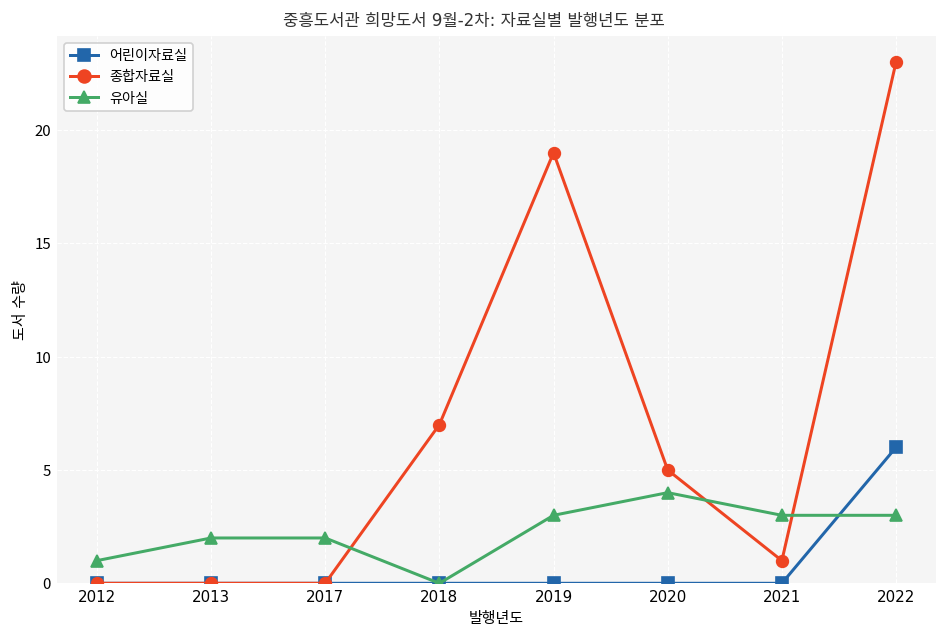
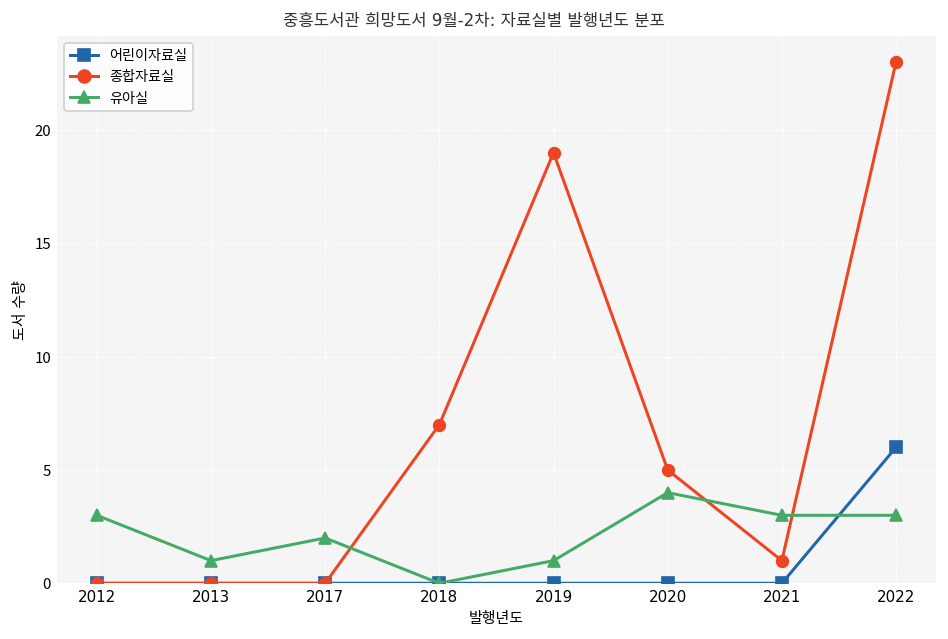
  {
    "어린이자료실": {
      "2019": 0,
      "2020": 0,
      "2021": 0,
      "2022": 6
    },
    "종합자료실": {
      "2018": 7,
      "2019": 19,
      "2020": 5,
      "2021": 1,
      "2022": 23
    },
    "유아실": {
-     "2012": 1,
-     "2013": 2,
+     "2012": 3,
+     "2013": 1,
      "2017": 2,
-     "2019": 3,
+     "2019": 1,
      "2020": 4,
      "2021": 3,
      "2022": 3
    }
  }
